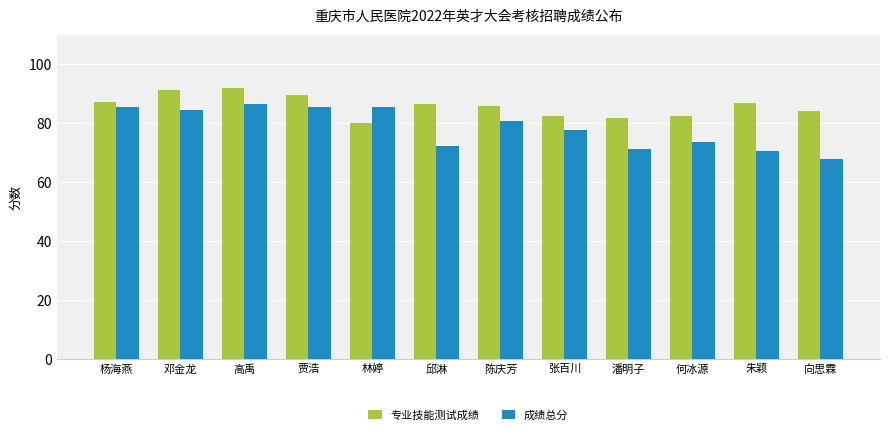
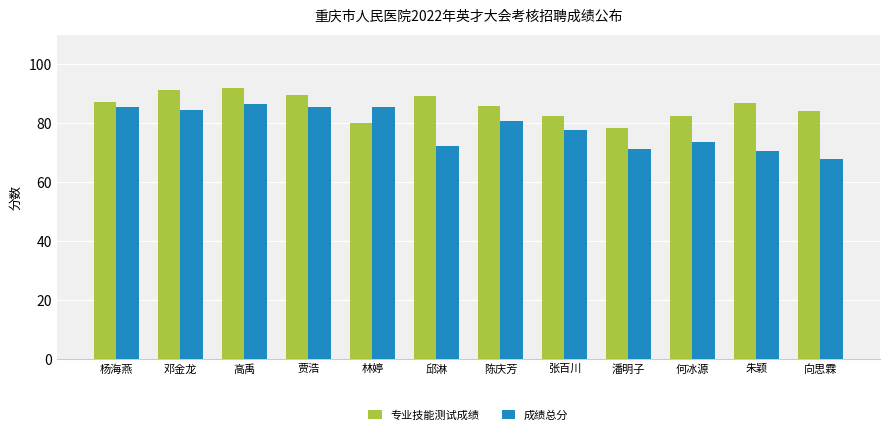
  {
    "专业技能测试成绩": {
      "杨海燕": 87,
      "邓金龙": 91,
      "高禹": 92,
      "贾浩": 90,
      "林婷": 80,
-     "邱淋": 86,
+     "邱淋": 89,
      "陈庆芳": 86,
      "张百川": 82,
-     "潘明子": 82,
+     "潘明子": 78,
      "何冰源": 82,
      "朱颖": 87,
      "向思霖": 84
    },
    "成绩总分": {
      "杨海燕": 85,
      "邓金龙": 84,
      "高禹": 87,
      "贾浩": 85,
      "林婷": 85,
      "邱淋": 72,
      "陈庆芳": 81,
      "张百川": 78,
      "潘明子": 71,
      "何冰源": 74,
      "朱颖": 71,
      "向思霖": 68
    }
  }
